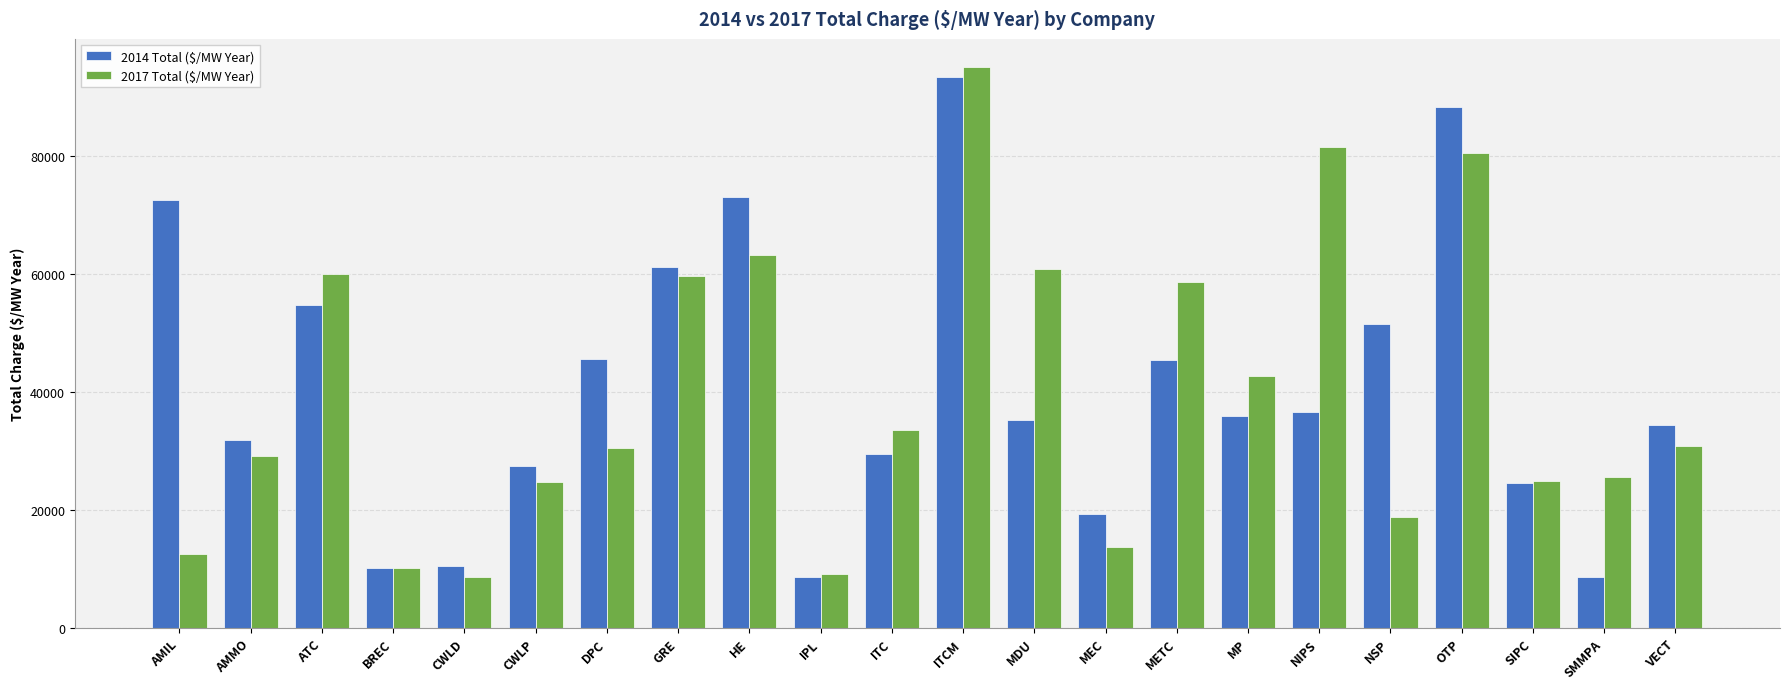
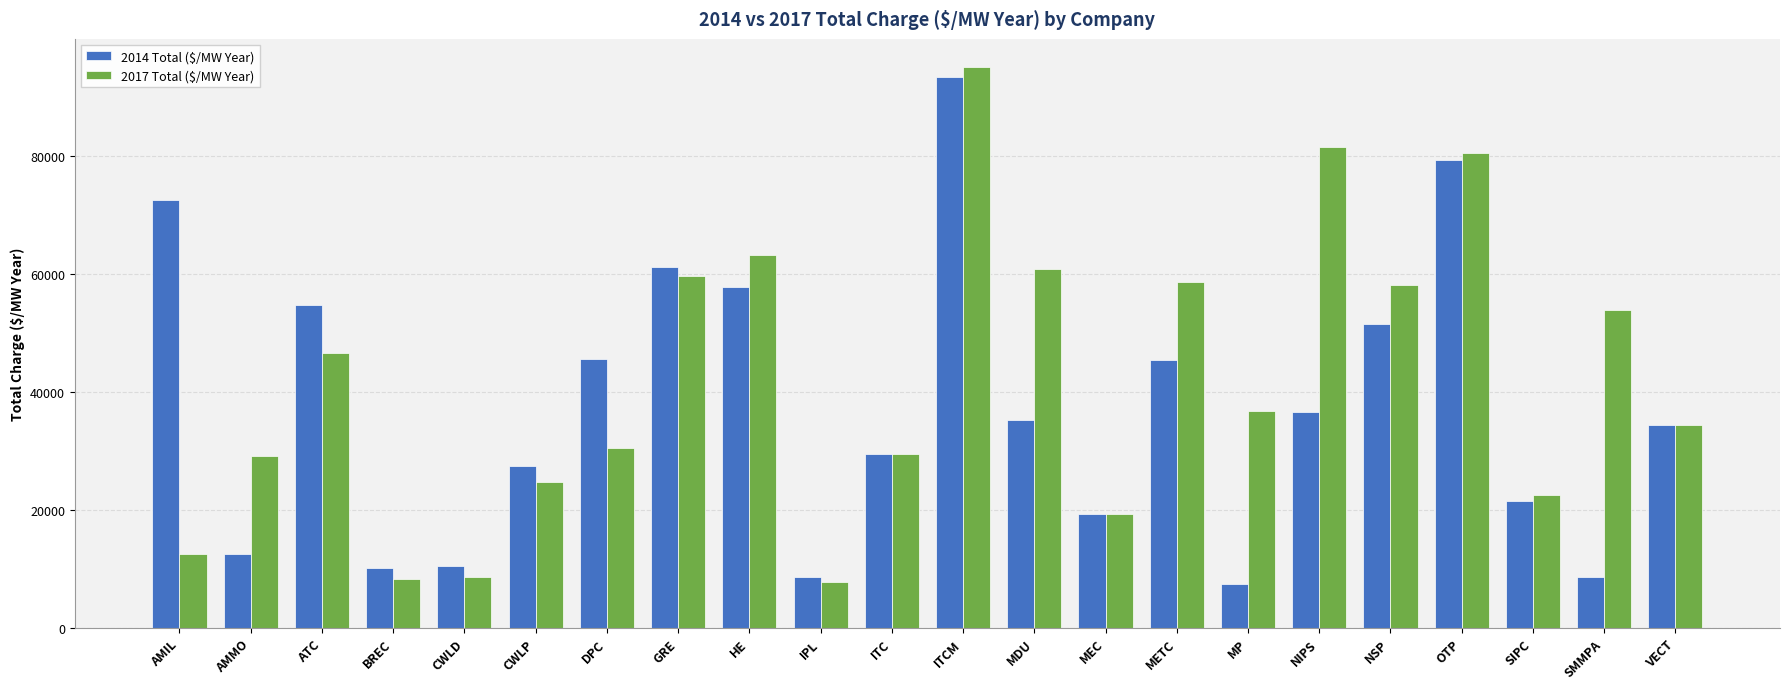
  {
    "2014 Total ($/MW Year)": {
      "AMIL": 73000,
-     "AMMO": 32000,
+     "AMMO": 13000,
      "ATC": 55000,
      "BREC": 10000,
      "CWLD": 10000,
      "CWLP": 27000,
      "DPC": 46000,
      "GRE": 61000,
-     "HE": 73000,
+     "HE": 58000,
      "IPL": 9000,
      "ITC": 29000,
      "ITCM": 93000,
      "MDU": 35000,
      "MEC": 19000,
      "METC": 45000,
-     "MP": 36000,
+     "MP": 8000,
      "NIPS": 37000,
      "NSP": 52000,
-     "OTP": 88000,
-     "SIPC": 25000,
+     "OTP": 79000,
+     "SIPC": 21000,
      "SMMPA": 9000,
      "VECT": 34000
    },
    "2017 Total ($/MW Year)": {
      "AMIL": 13000,
      "AMMO": 29000,
-     "ATC": 60000,
-     "BREC": 10000,
+     "ATC": 47000,
+     "BREC": 8000,
      "CWLD": 9000,
      "CWLP": 25000,
      "DPC": 31000,
      "GRE": 60000,
      "HE": 63000,
-     "IPL": 9000,
-     "ITC": 33000,
+     "IPL": 8000,
+     "ITC": 30000,
      "ITCM": 95000,
      "MDU": 61000,
-     "MEC": 14000,
+     "MEC": 19000,
      "METC": 59000,
-     "MP": 43000,
+     "MP": 37000,
      "NIPS": 81000,
-     "NSP": 19000,
+     "NSP": 58000,
      "OTP": 81000,
-     "SIPC": 25000,
-     "SMMPA": 26000,
-     "VECT": 31000
+     "SIPC": 23000,
+     "SMMPA": 54000,
+     "VECT": 34000
    }
  }
